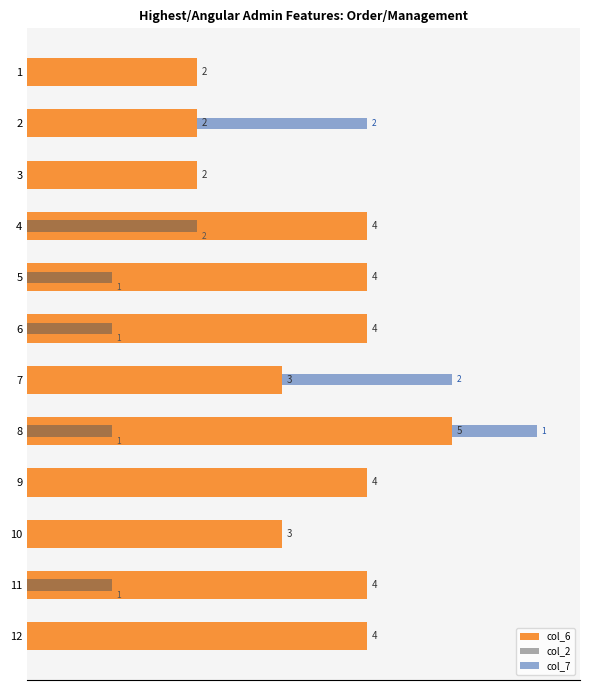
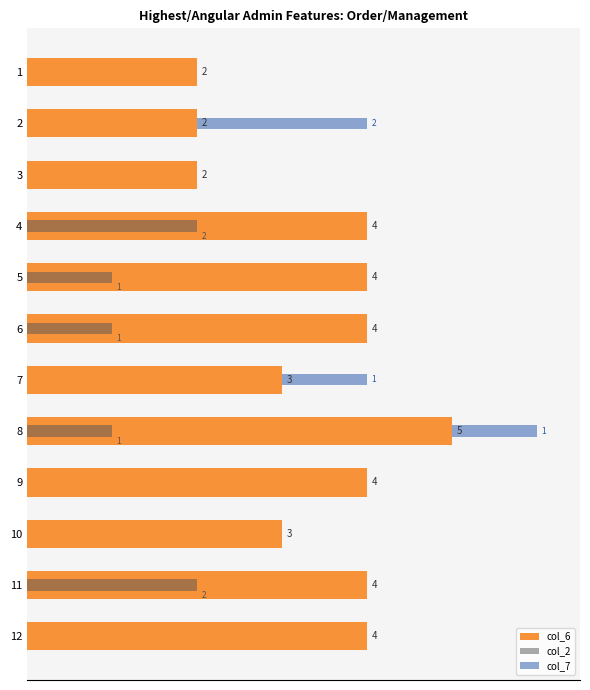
  {
    "col_6": {
      "1": 2,
      "3": 2,
      "4": 4,
      "5": 4,
      "6": 4,
      "7": 3,
      "8": 5,
      "9": 4,
      "10": 3,
      "11": 4,
      "12": 4
    },
    "col_2": {
-     "11": 1
+     "11": 2
    },
    "col_7": {
      "2": 2,
-     "7": 2,
+     "7": 1,
      "8": 1
    }
  }
